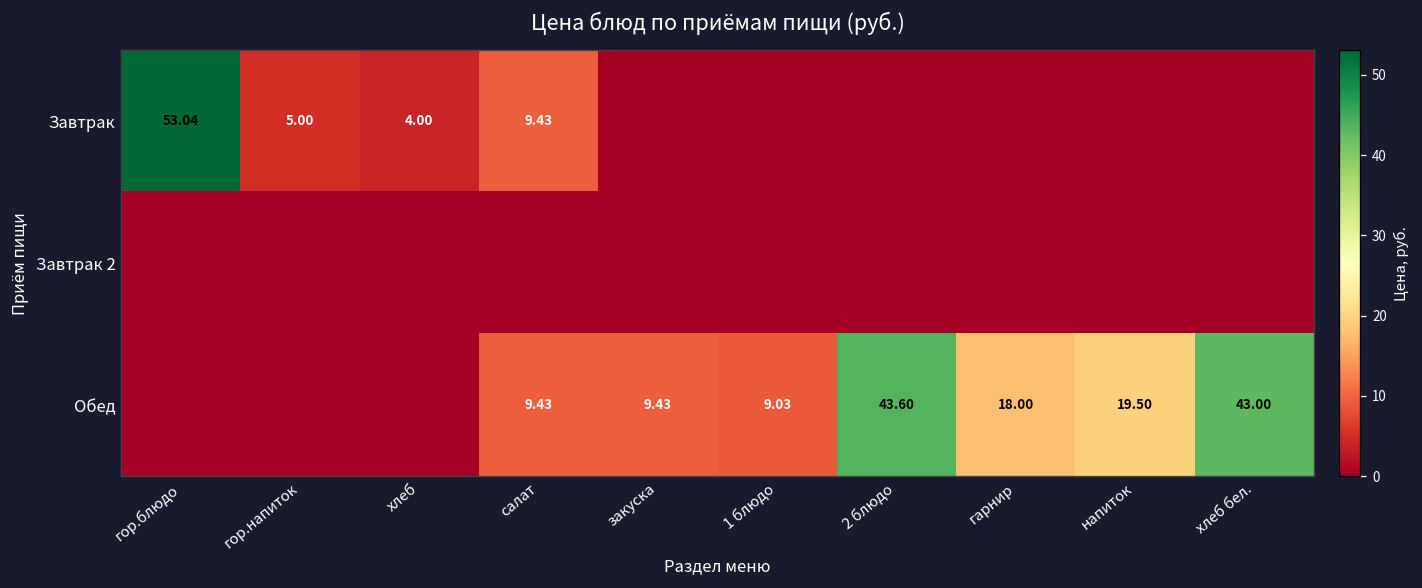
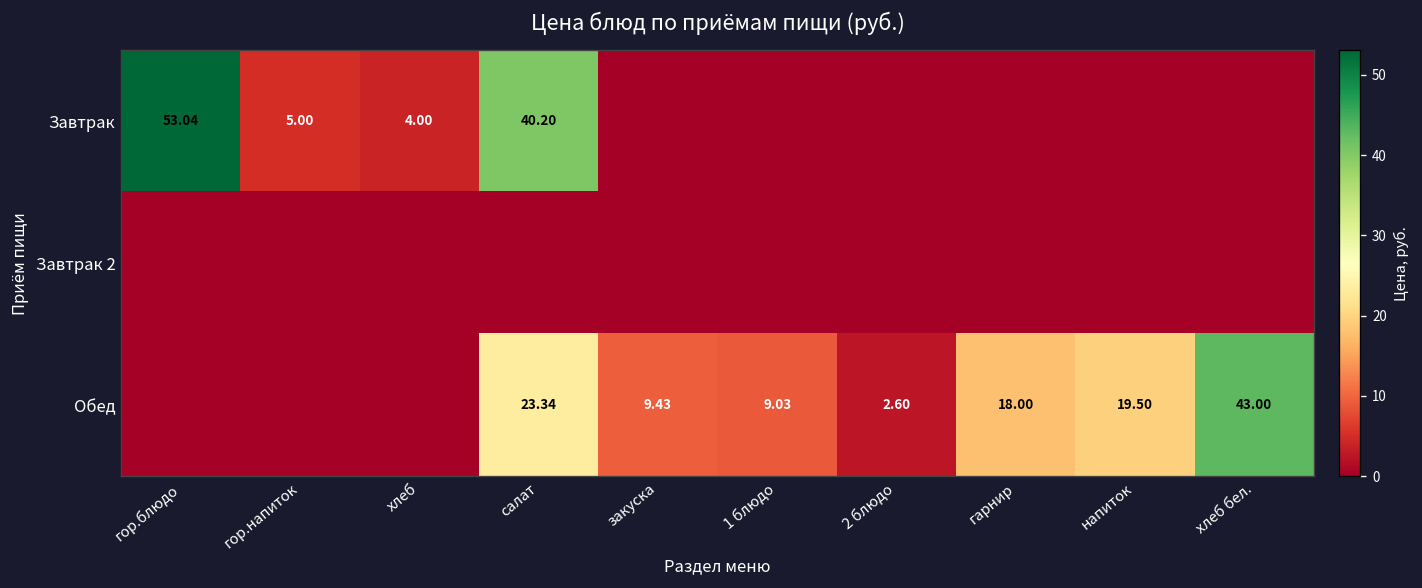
  {
    "Завтрак": {
      "гор.блюдо": 53.04,
      "гор.напиток": 5.00,
      "хлеб": 4.00,
-     "салат": 9.43
+     "салат": 40.20
    },
    "Обед": {
-     "салат": 9.43,
+     "салат": 23.34,
      "закуска": 9.43,
      "1 блюдо": 9.03,
-     "2 блюдо": 43.60,
+     "2 блюдо": 2.60,
      "гарнир": 18.00,
      "напиток": 19.50,
      "хлеб бел.": 43.00
    }
  }
